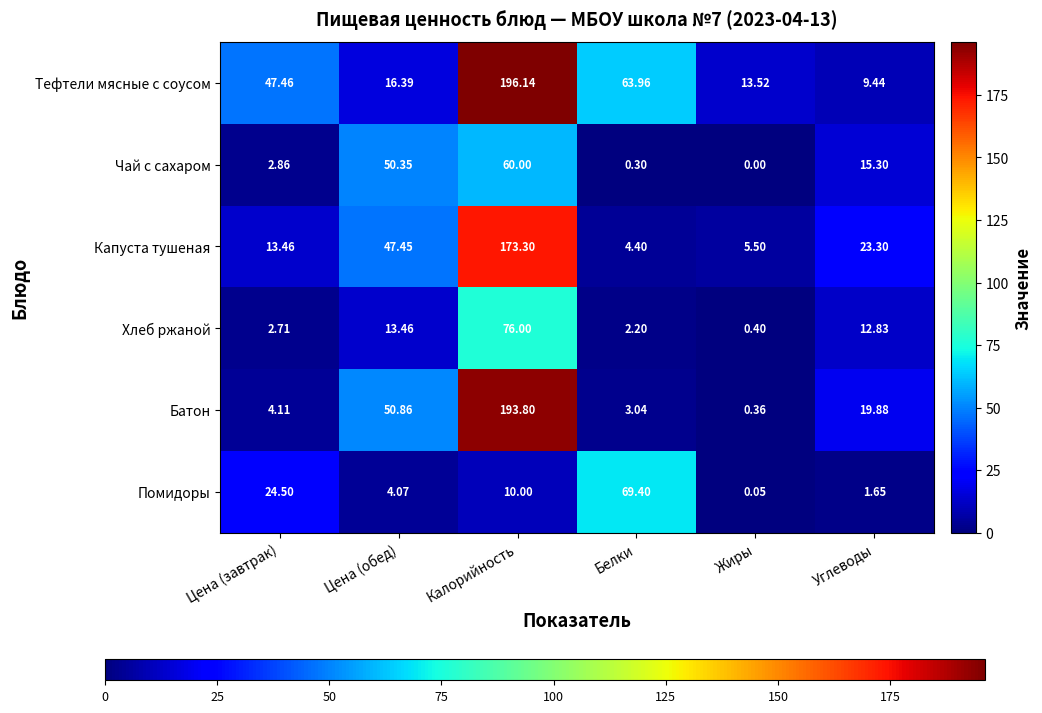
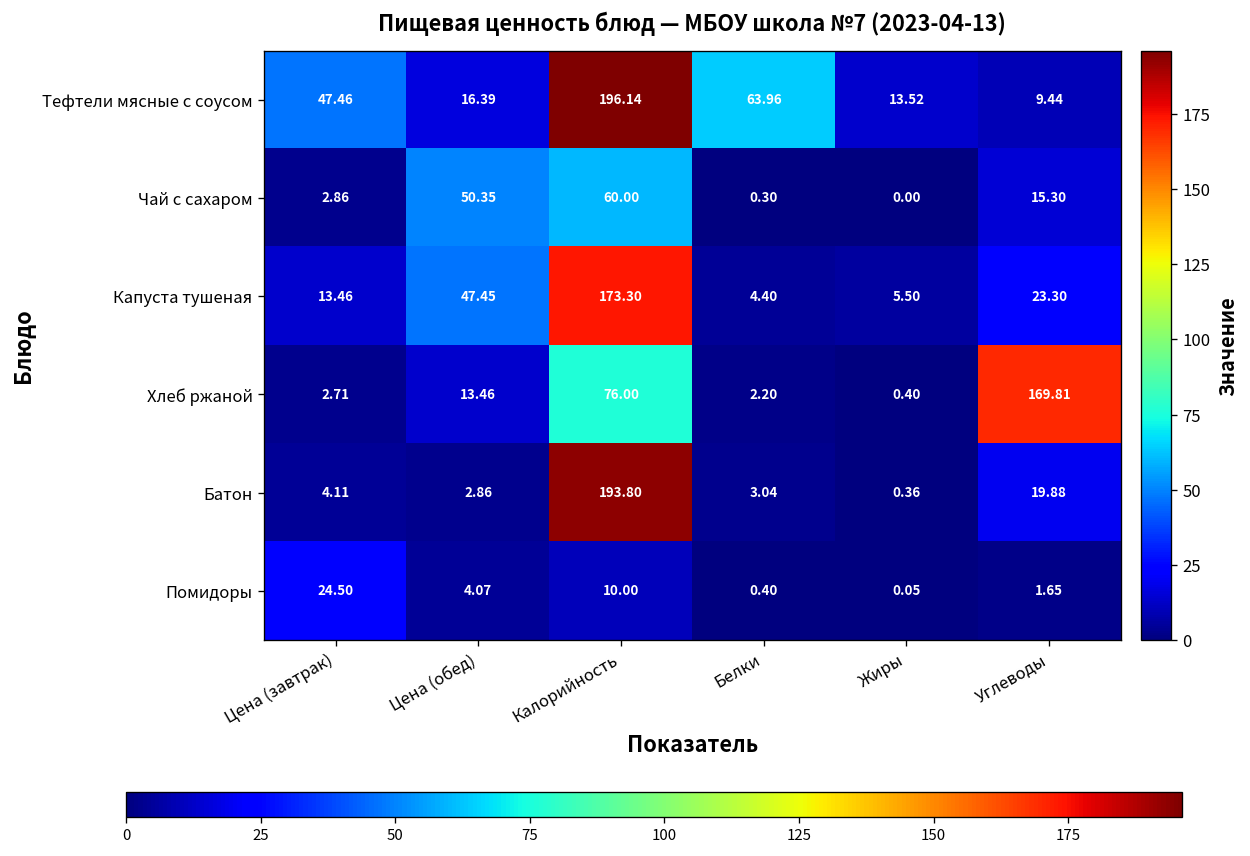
  {
    "Тефтели мясные с соусом": {
      "Цена (завтрак)": 47.46,
      "Цена (обед)": 16.39,
      "Калорийность": 196.14,
      "Белки": 63.96,
      "Жиры": 13.52,
      "Углеводы": 9.44
    },
    "Чай с сахаром": {
      "Цена (завтрак)": 2.86,
      "Цена (обед)": 50.35,
      "Калорийность": 60.00,
      "Белки": 0.30,
      "Жиры": 0.00,
      "Углеводы": 15.30
    },
    "Капуста тушеная": {
      "Цена (завтрак)": 13.46,
      "Цена (обед)": 47.45,
      "Калорийность": 173.30,
      "Белки": 4.40,
      "Жиры": 5.50,
      "Углеводы": 23.30
    },
    "Хлеб ржаной": {
      "Цена (завтрак)": 2.71,
      "Цена (обед)": 13.46,
      "Калорийность": 76.00,
      "Белки": 2.20,
      "Жиры": 0.40,
-     "Углеводы": 12.83
+     "Углеводы": 169.81
    },
    "Батон": {
      "Цена (завтрак)": 4.11,
-     "Цена (обед)": 50.86,
+     "Цена (обед)": 2.86,
      "Калорийность": 193.80,
      "Белки": 3.04,
      "Жиры": 0.36,
      "Углеводы": 19.88
    },
    "Помидоры": {
      "Цена (завтрак)": 24.50,
      "Цена (обед)": 4.07,
      "Калорийность": 10.00,
-     "Белки": 69.40,
+     "Белки": 0.40,
      "Жиры": 0.05,
      "Углеводы": 1.65
    }
  }
